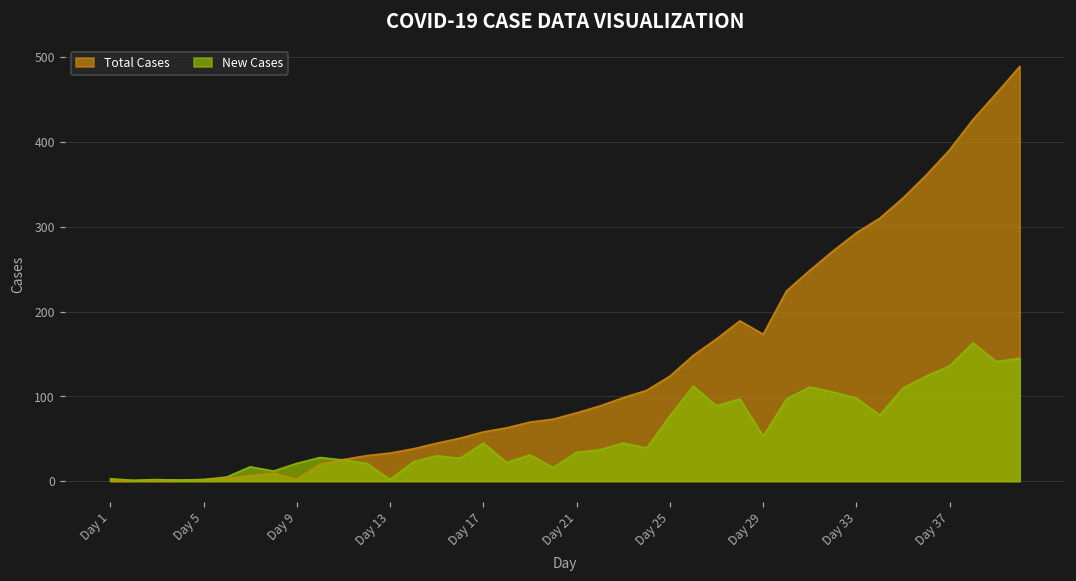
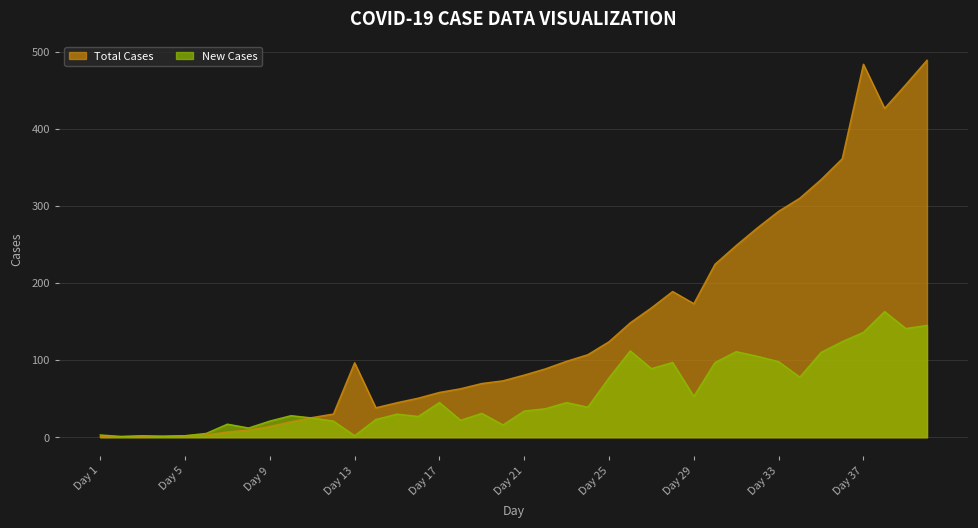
  {
    "Total Cases": {
-     "Day 9": 0,
-     "Day 13": 30,
+     "Day 9": 10,
+     "Day 13": 100,
      "Day 17": 60,
      "Day 21": 80,
      "Day 25": 120,
      "Day 29": 170,
      "Day 33": 290,
-     "Day 37": 390
+     "Day 37": 480
    },
    "New Cases": {
      "Day 9": 20,
      "Day 13": 0,
      "Day 17": 50,
      "Day 21": 30,
      "Day 25": 80,
      "Day 29": 50,
      "Day 33": 100,
      "Day 37": 140
    }
  }
